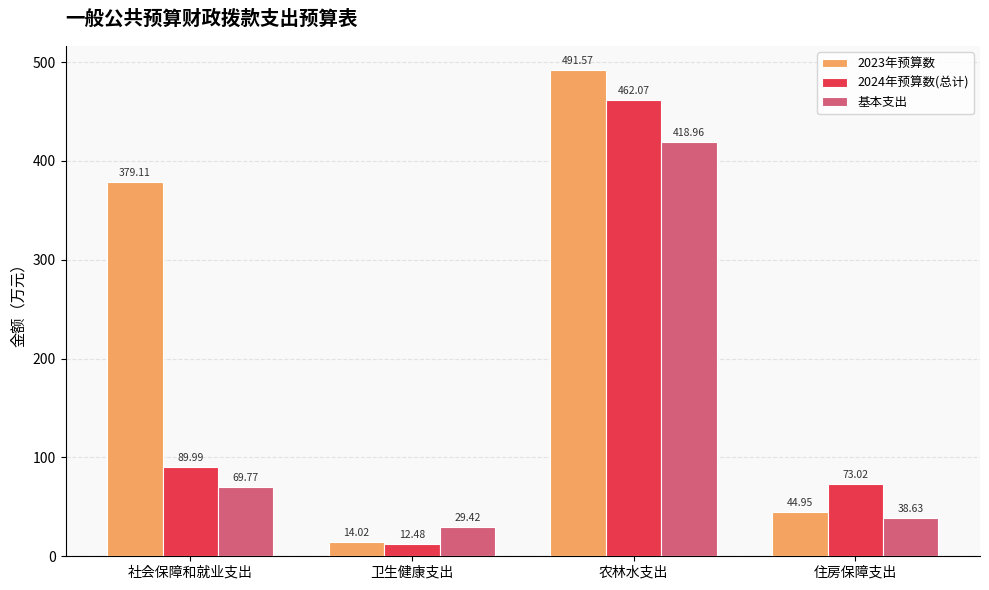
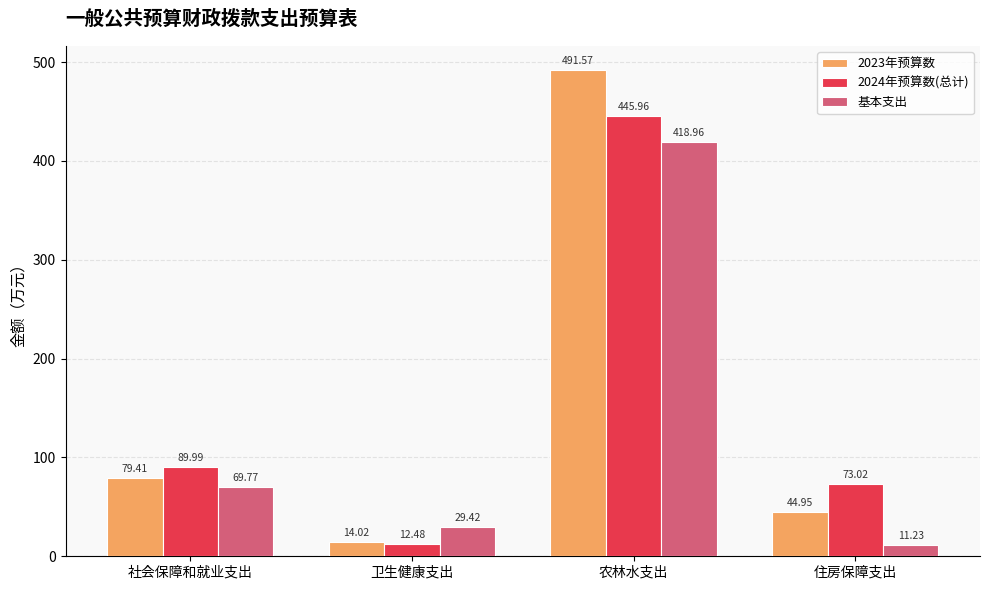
  {
    "2023年预算数": {
-     "社会保障和就业支出": 379.11,
+     "社会保障和就业支出": 79.41,
      "卫生健康支出": 14.02,
      "农林水支出": 491.57,
      "住房保障支出": 44.95
    },
    "2024年预算数(总计)": {
      "社会保障和就业支出": 89.99,
      "卫生健康支出": 12.48,
-     "农林水支出": 462.07,
+     "农林水支出": 445.96,
      "住房保障支出": 73.02
    },
    "基本支出": {
      "社会保障和就业支出": 69.77,
      "卫生健康支出": 29.42,
      "农林水支出": 418.96,
-     "住房保障支出": 38.63
+     "住房保障支出": 11.23
    }
  }
